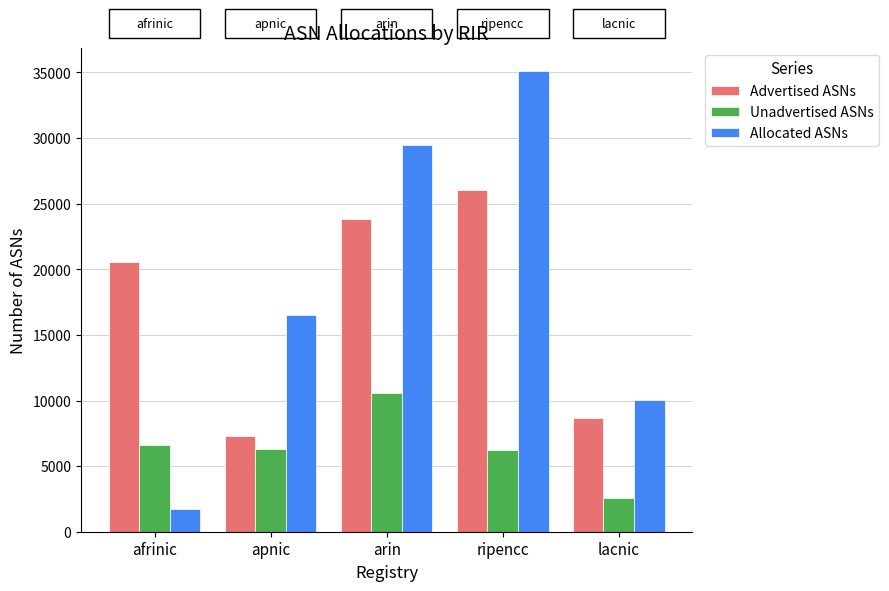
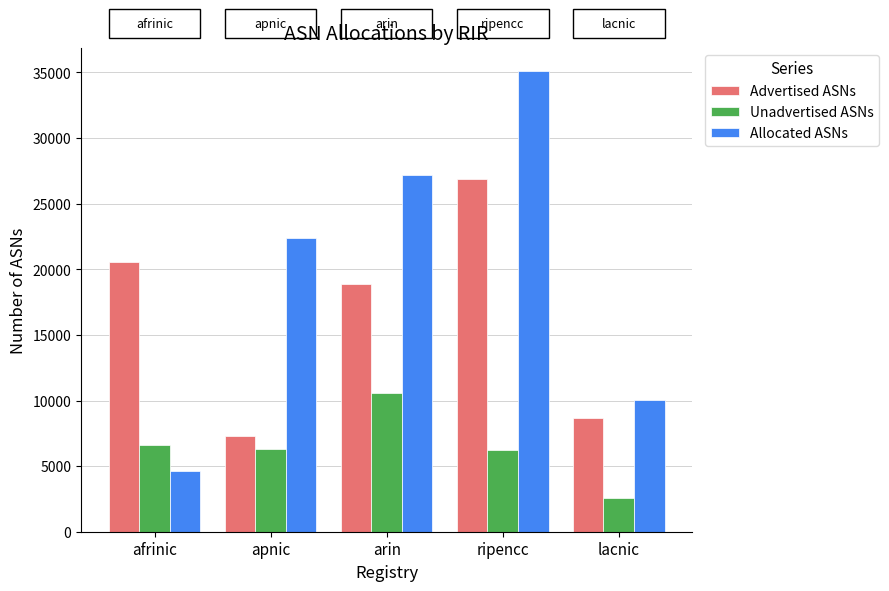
  {
    "Advertised ASNs": {
      "afrinic": 20500,
      "apnic": 7300,
-     "arin": 23800,
-     "ripencc": 26100,
+     "arin": 18900,
+     "ripencc": 26900,
      "lacnic": 8700
    },
    "Unadvertised ASNs": {
      "afrinic": 6600,
      "apnic": 6300,
      "arin": 10600,
      "ripencc": 6300,
      "lacnic": 2600
    },
    "Allocated ASNs": {
-     "afrinic": 1800,
-     "apnic": 16500,
-     "arin": 29500,
+     "afrinic": 4600,
+     "apnic": 22400,
+     "arin": 27200,
      "ripencc": 35100,
      "lacnic": 10100
    }
  }
